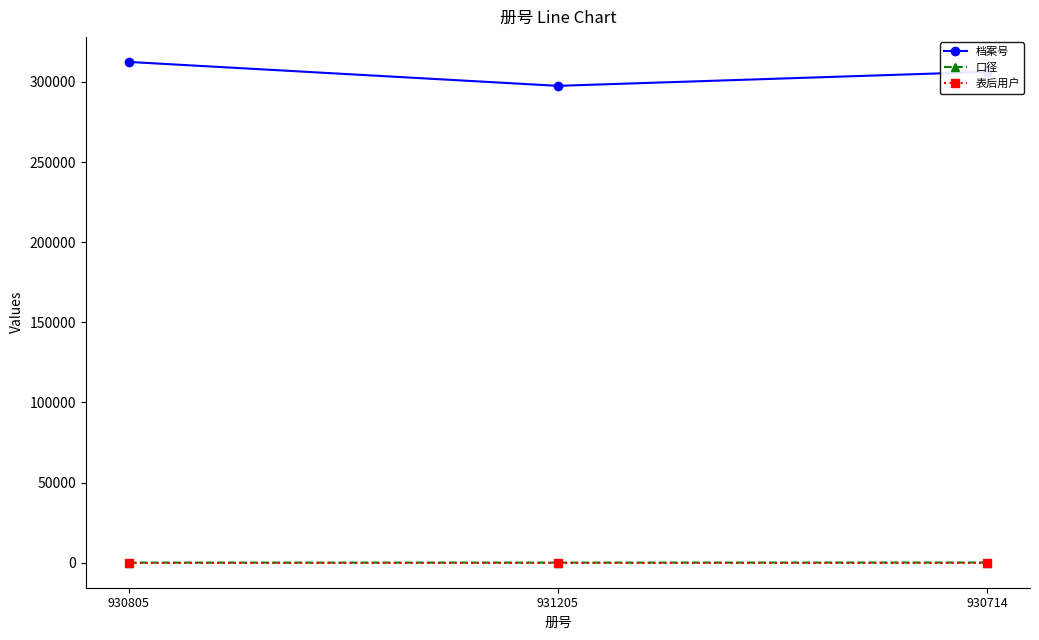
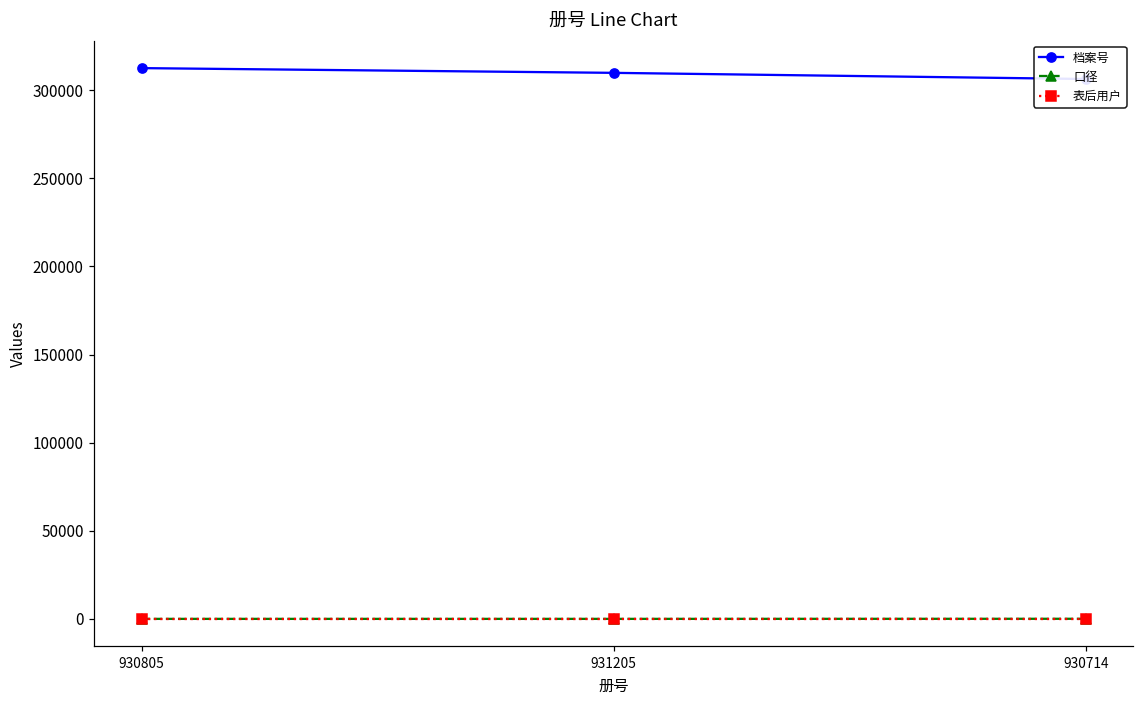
  {
    "档案号": {
      "930805": 312000,
-     "931205": 298000
+     "931205": 310000
    }
  }
